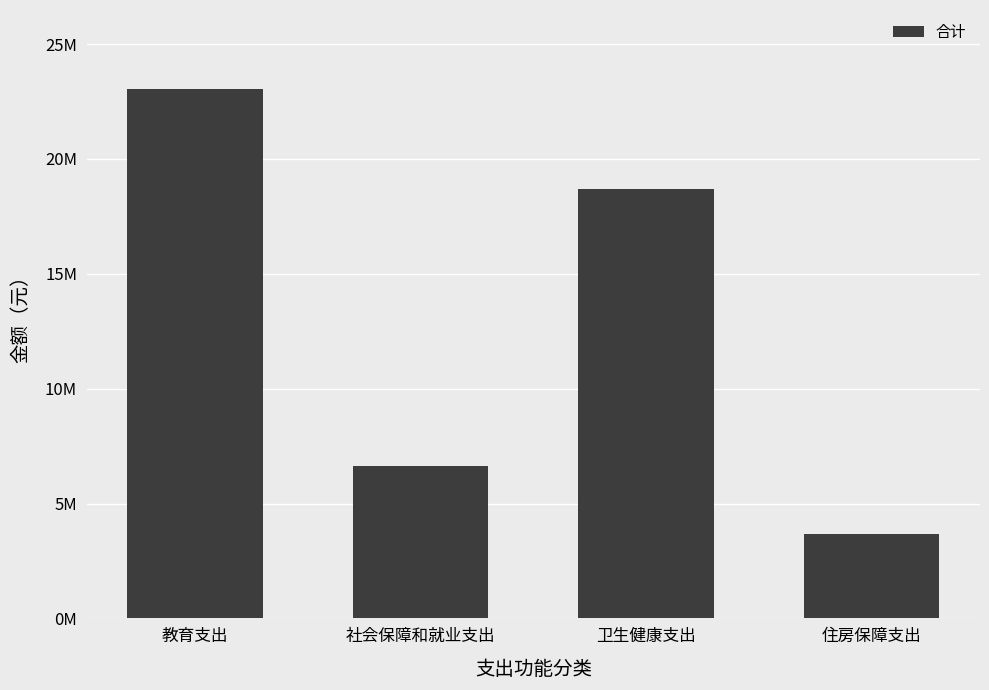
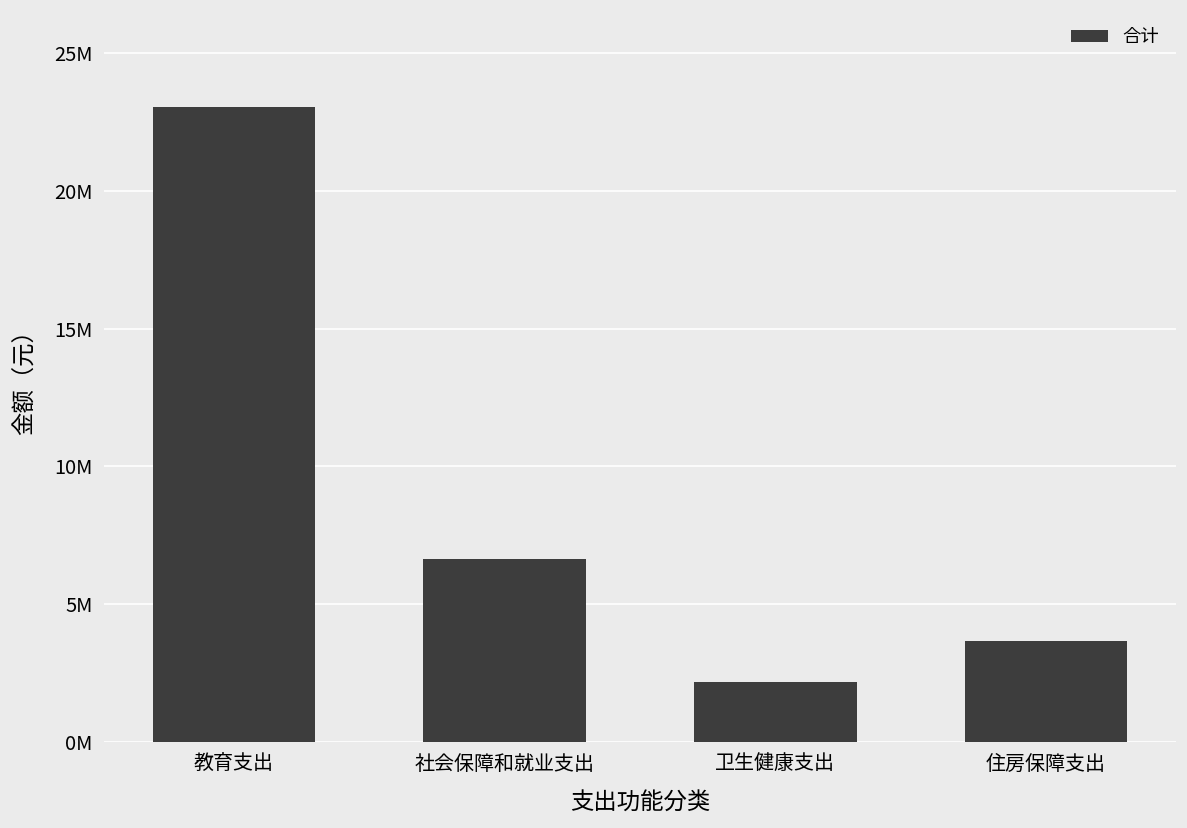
  {
    "教育支出": 23000000,
    "社会保障和就业支出": 6700000,
-   "卫生健康支出": 18700000,
+   "卫生健康支出": 2200000,
    "住房保障支出": 3700000
  }
